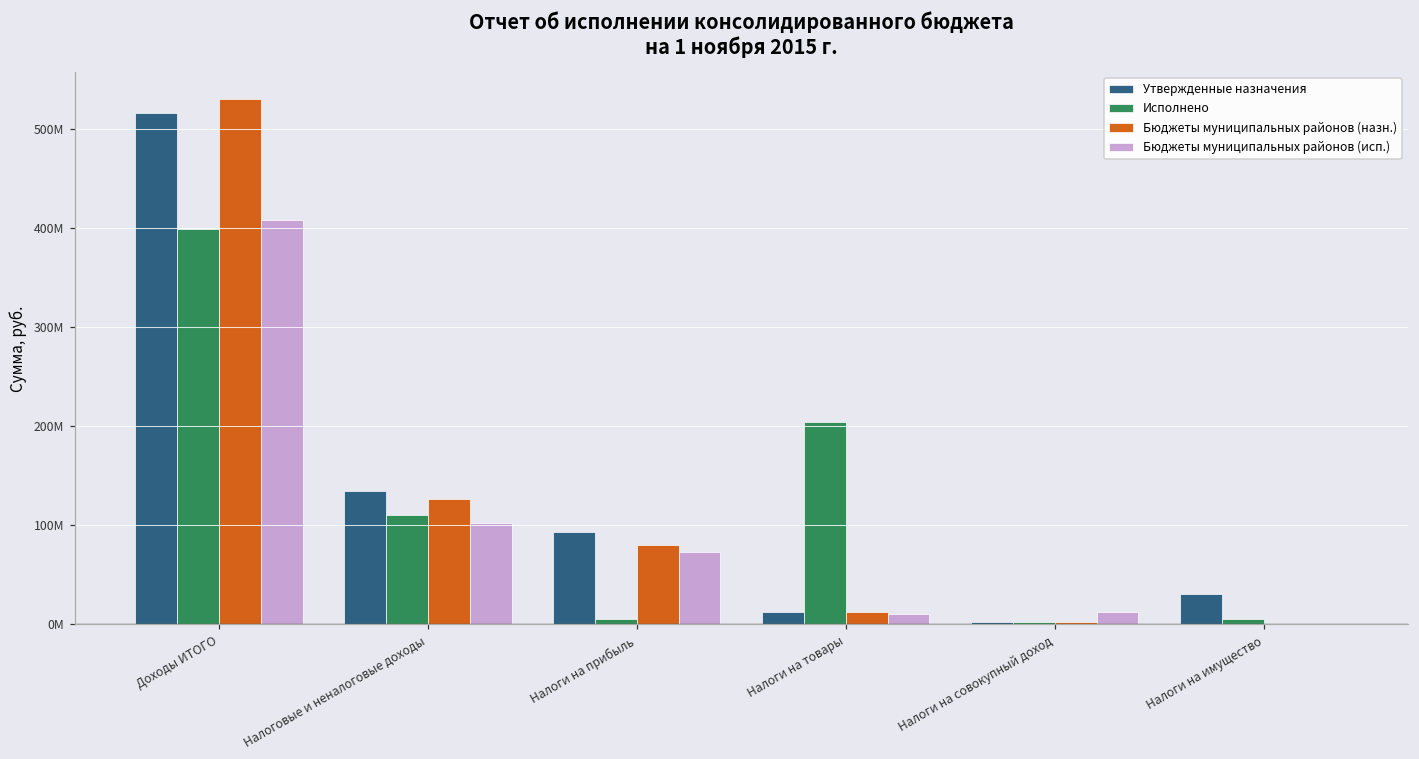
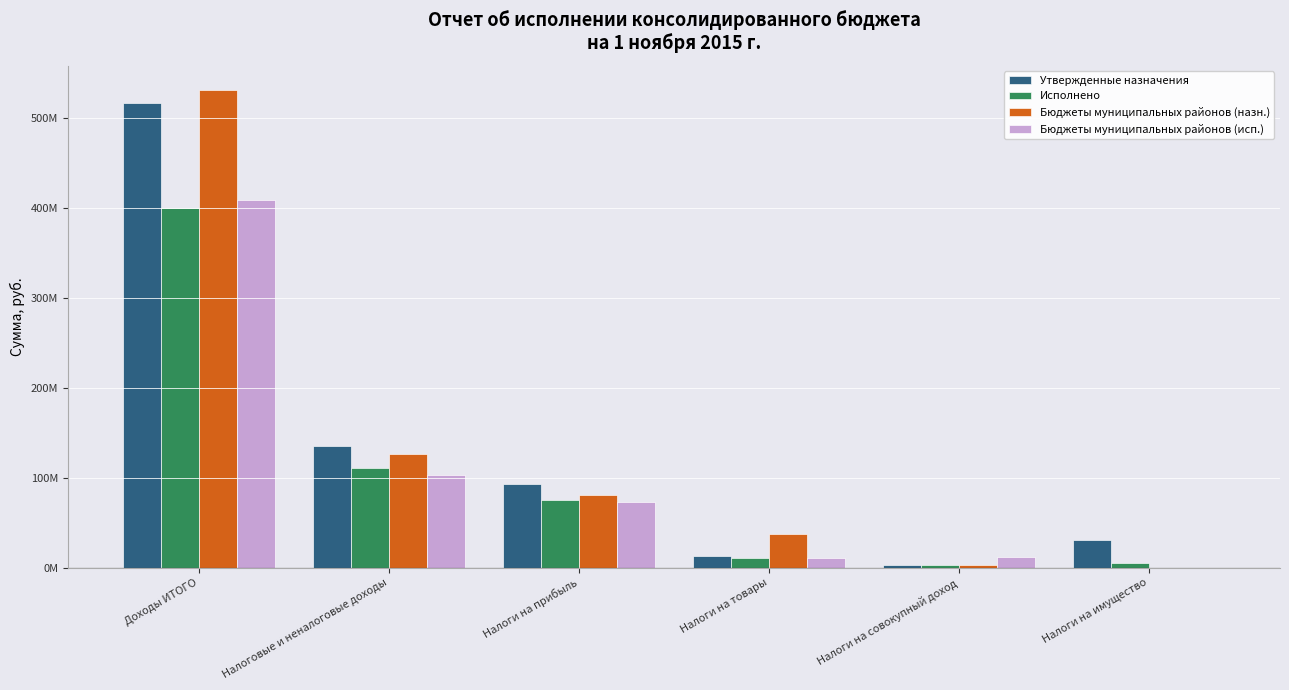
  {
    "Утвержденные назначения": {
      "Доходы ИТОГО": 520000000,
      "Налоговые и неналоговые доходы": 140000000,
      "Налоги на прибыль": 90000000,
      "Налоги на товары": 10000000,
      "Налоги на имущество": 30000000
    },
    "Исполнено": {
      "Доходы ИТОГО": 400000000,
      "Налоговые и неналоговые доходы": 110000000,
-     "Налоги на прибыль": 10000000,
-     "Налоги на товары": 200000000,
+     "Налоги на прибыль": 70000000,
+     "Налоги на товары": 10000000,
      "Налоги на имущество": 10000000
    },
    "Бюджеты муниципальных районов (назн.)": {
      "Доходы ИТОГО": 530000000,
      "Налоговые и неналоговые доходы": 130000000,
      "Налоги на прибыль": 80000000,
-     "Налоги на товары": 10000000,
+     "Налоги на товары": 40000000,
      "Налоги на имущество": 0
    },
    "Бюджеты муниципальных районов (исп.)": {
      "Доходы ИТОГО": 410000000,
      "Налоговые и неналоговые доходы": 100000000,
      "Налоги на прибыль": 70000000,
      "Налоги на товары": 10000000,
      "Налоги на совокупный доход": 10000000,
      "Налоги на имущество": 0
    }
  }
